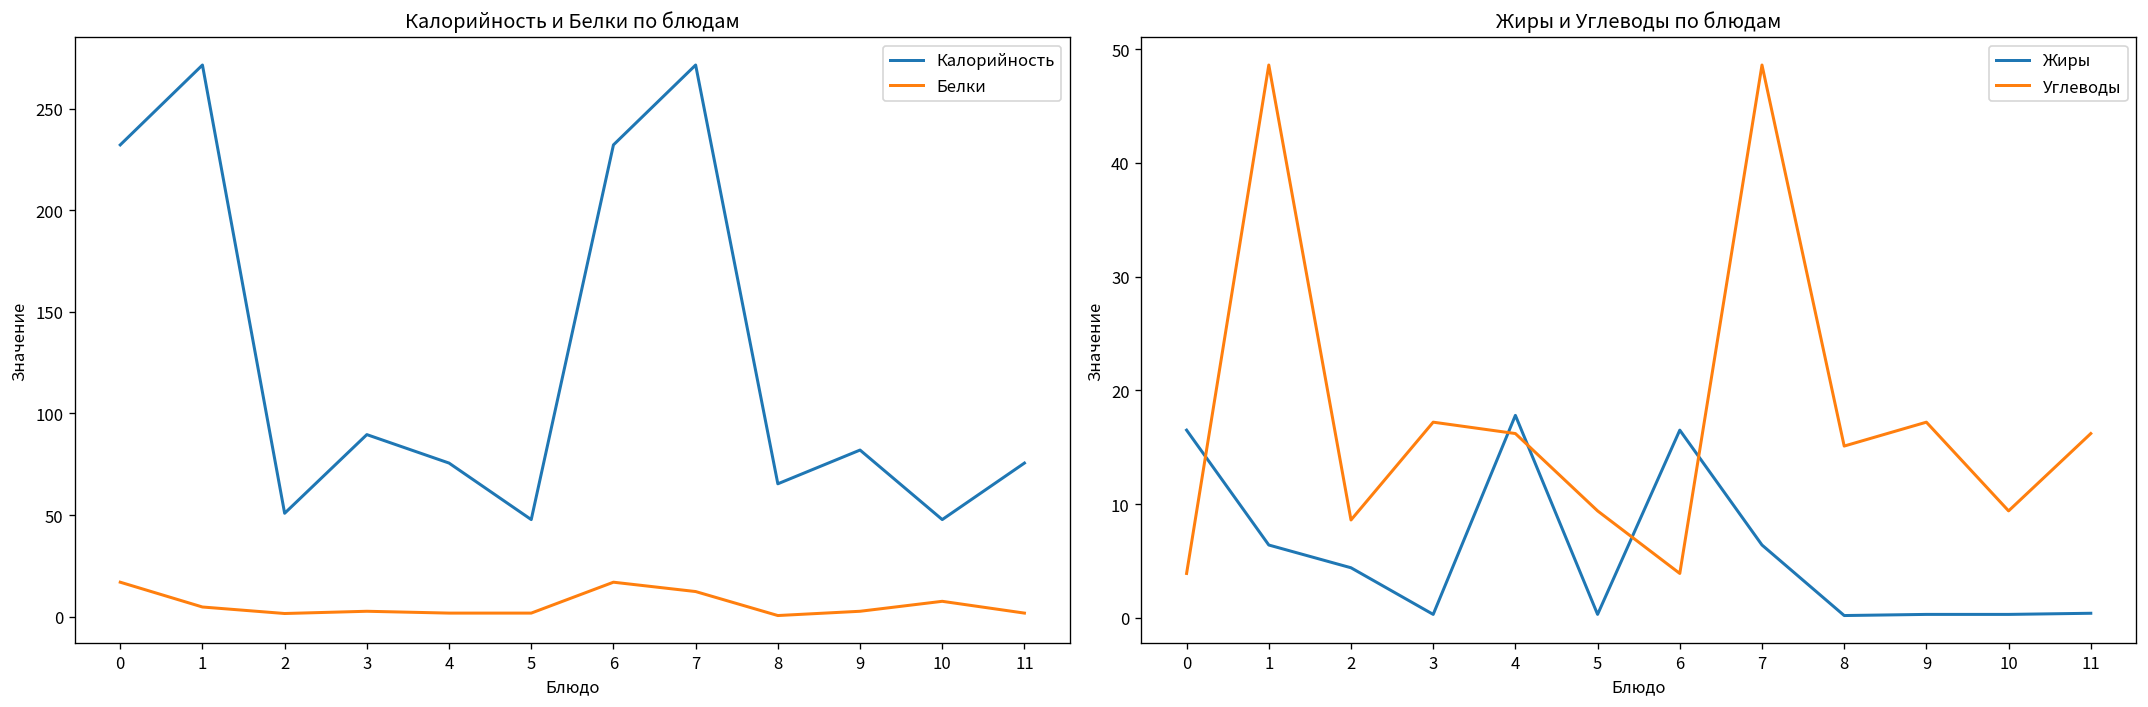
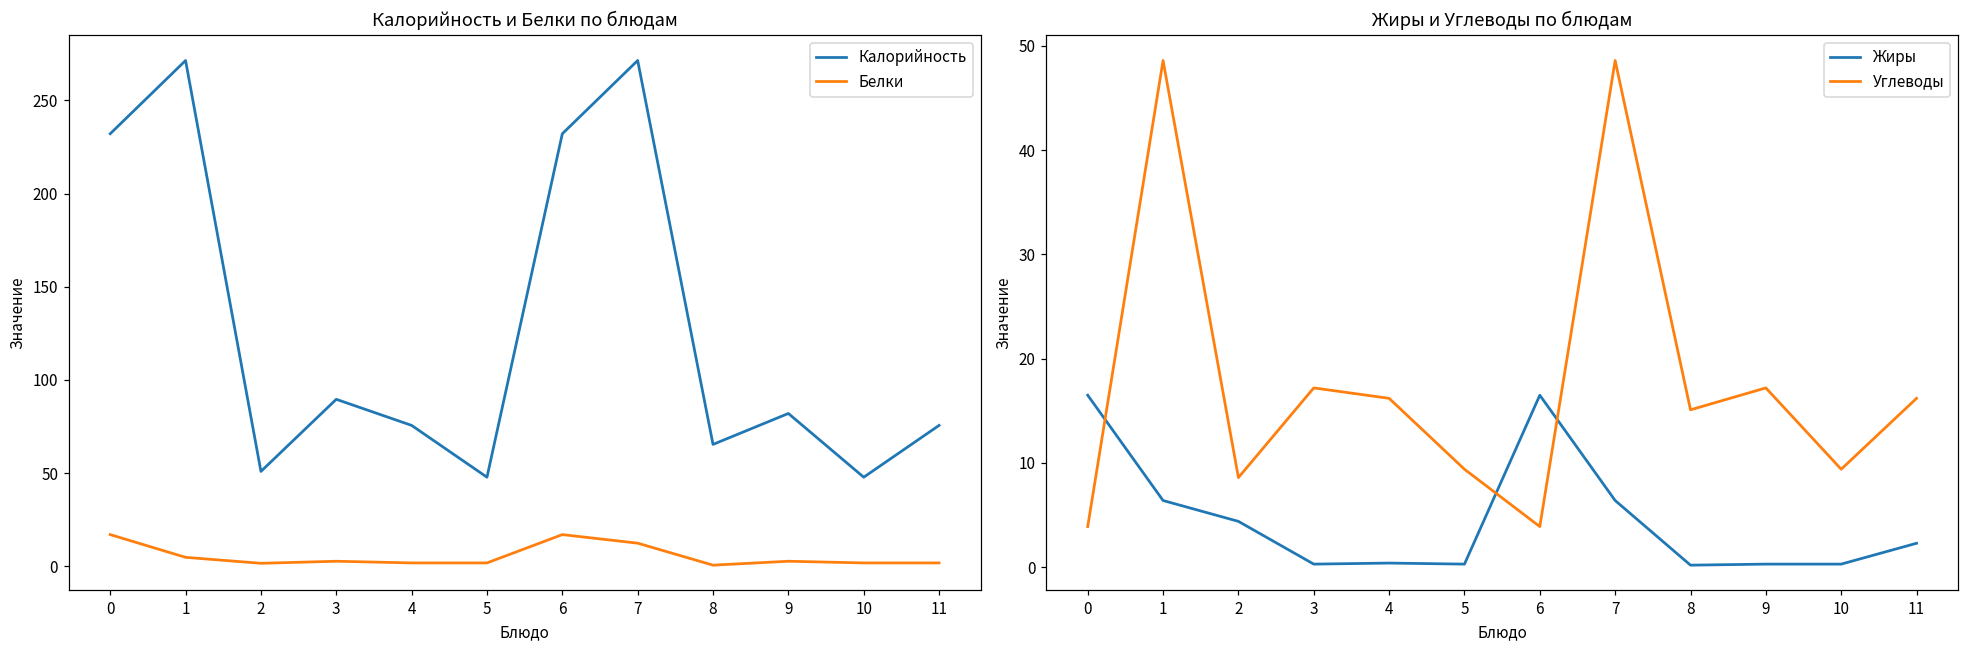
  {
    "Калорийность и Белки по блюдам": {
      "Калорийность": {
        "0": 232,
        "1": 271,
        "2": 51,
        "3": 90,
        "4": 76,
        "5": 48,
        "6": 232,
        "7": 271,
        "8": 65,
        "9": 82,
        "10": 48,
        "11": 76
      },
      "Белки": {
        "0": 17,
        "1": 5,
        "2": 2,
        "3": 3,
        "4": 2,
        "5": 2,
        "6": 17,
        "7": 12,
        "8": 1,
        "9": 3,
-       "10": 8,
+       "10": 2,
        "11": 2
      }
    },
    "Жиры и Углеводы по блюдам": {
      "Жиры": {
        "0": 17,
        "1": 6,
        "2": 4,
        "3": 0,
-       "4": 18,
+       "4": 0,
        "5": 0,
        "6": 17,
        "7": 6,
        "8": 0,
        "9": 0,
        "10": 0,
-       "11": 0
+       "11": 2
      },
      "Углеводы": {
        "0": 4,
        "1": 49,
        "2": 9,
        "3": 17,
        "4": 16,
        "5": 9,
        "6": 4,
        "7": 49,
        "8": 15,
        "9": 17,
        "10": 9,
        "11": 16
      }
    }
  }
